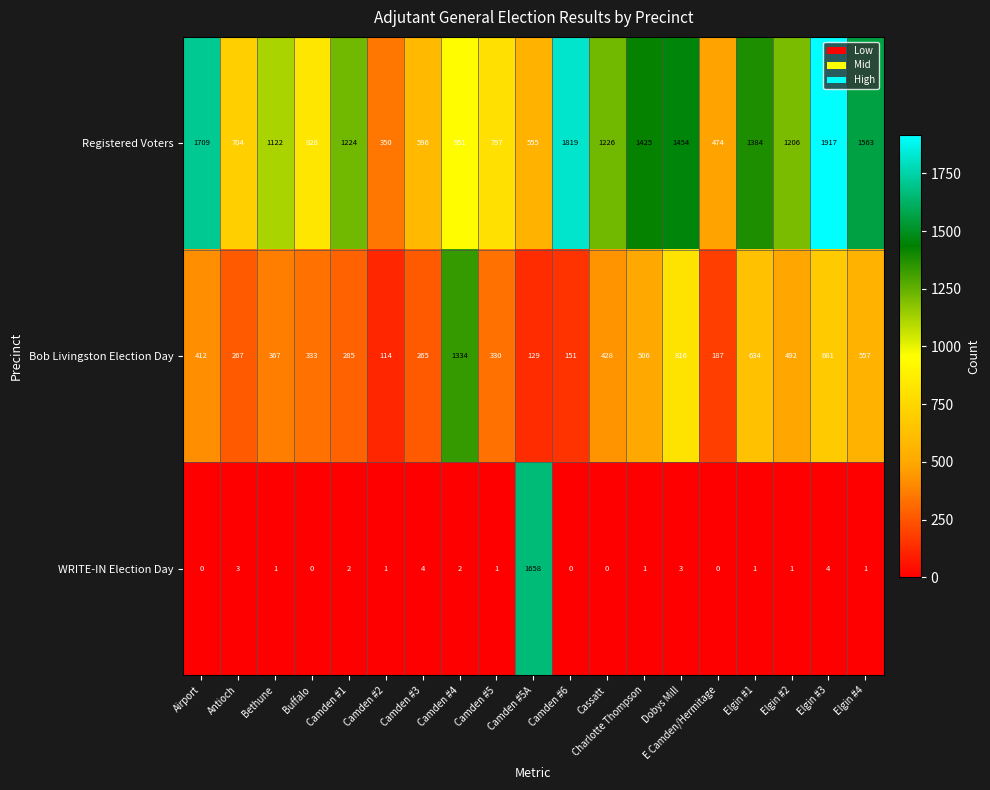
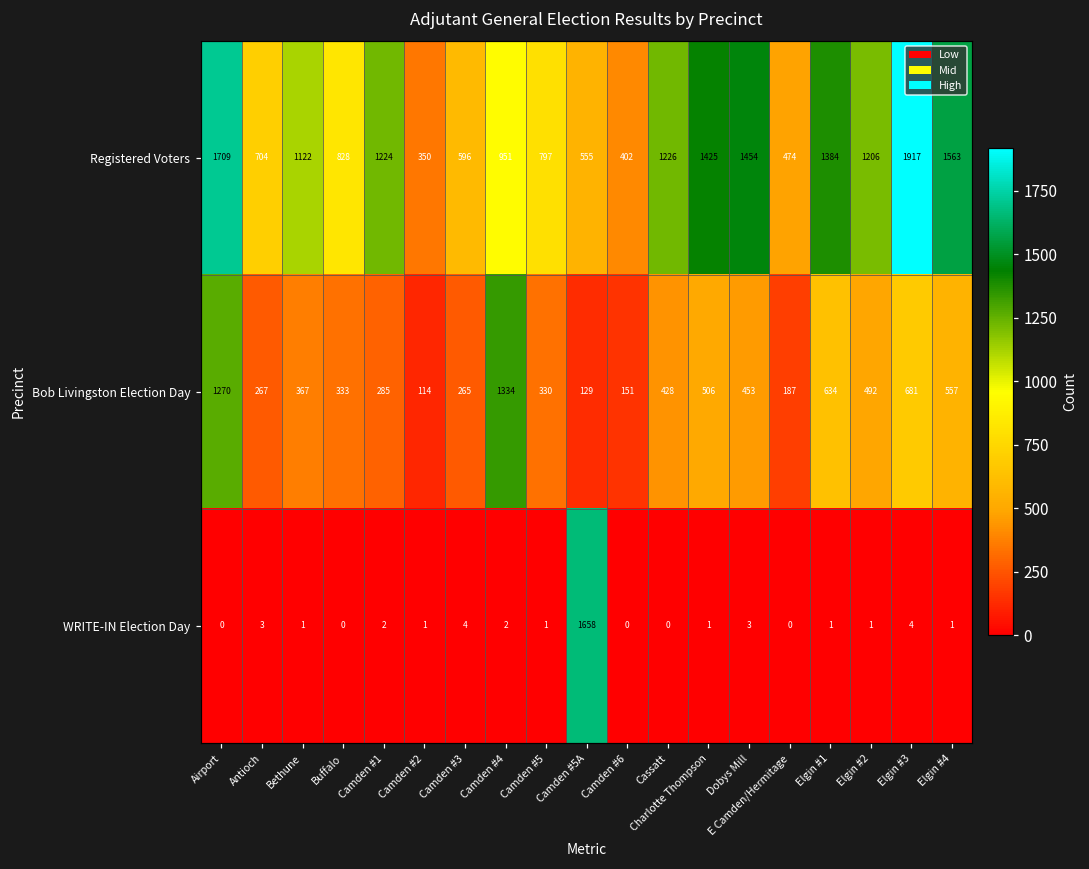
  {
    "Registered Voters": {
      "Airport": 1709,
      "Antioch": 704,
      "Bethune": 1122,
      "Buffalo": 828,
      "Camden #1": 1224,
      "Camden #2": 350,
      "Camden #3": 596,
      "Camden #4": 951,
      "Camden #5": 797,
      "Camden #5A": 555,
-     "Camden #6": 1819,
+     "Camden #6": 402,
      "Cassatt": 1226,
      "Charlotte Thompson": 1425,
      "Dobys Mill": 1454,
      "E Camden/Hermitage": 474,
      "Elgin #1": 1384,
      "Elgin #2": 1206,
      "Elgin #3": 1917,
      "Elgin #4": 1563
    },
    "Bob Livingston Election Day": {
-     "Airport": 412,
+     "Airport": 1270,
      "Antioch": 267,
      "Bethune": 367,
      "Buffalo": 333,
      "Camden #1": 285,
      "Camden #2": 114,
      "Camden #3": 265,
      "Camden #4": 1334,
      "Camden #5": 330,
      "Camden #5A": 129,
      "Camden #6": 151,
      "Cassatt": 428,
      "Charlotte Thompson": 506,
-     "Dobys Mill": 816,
+     "Dobys Mill": 453,
      "E Camden/Hermitage": 187,
      "Elgin #1": 634,
      "Elgin #2": 492,
      "Elgin #3": 681,
      "Elgin #4": 557
    },
    "WRITE-IN Election Day": {
      "Airport": 0,
      "Antioch": 3,
      "Bethune": 1,
      "Buffalo": 0,
      "Camden #1": 2,
      "Camden #2": 1,
      "Camden #3": 4,
      "Camden #4": 2,
      "Camden #5": 1,
      "Camden #5A": 1658,
      "Camden #6": 0,
      "Cassatt": 0,
      "Charlotte Thompson": 1,
      "Dobys Mill": 3,
      "E Camden/Hermitage": 0,
      "Elgin #1": 1,
      "Elgin #2": 1,
      "Elgin #3": 4,
      "Elgin #4": 1
    }
  }
